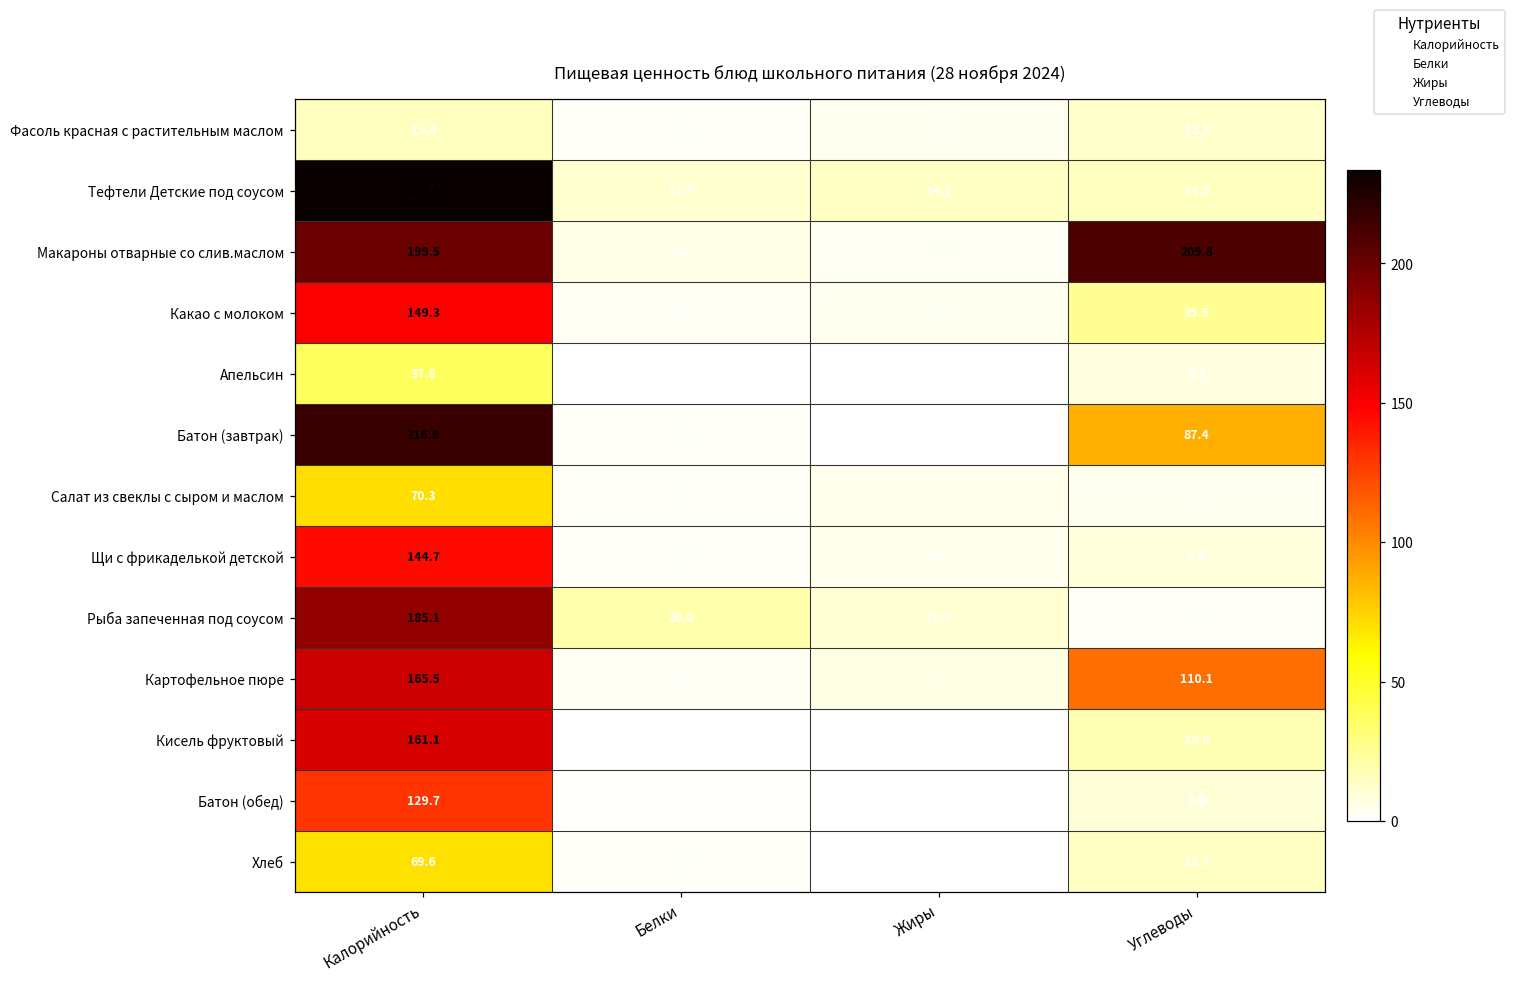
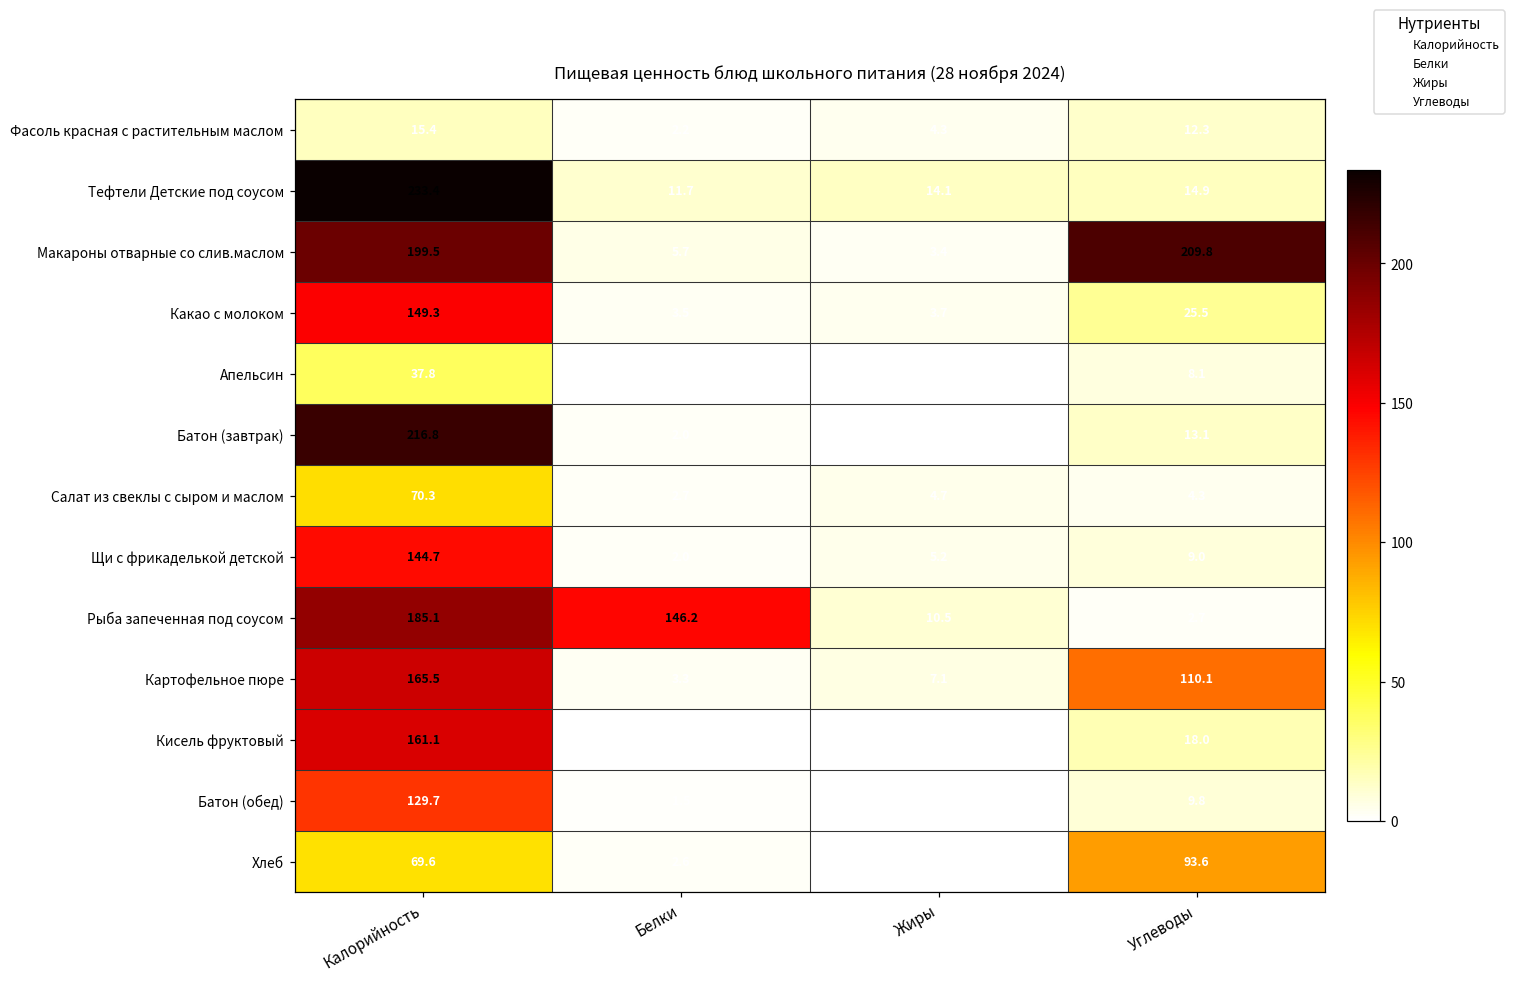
  {
    "Фасоль красная с растительным маслом": {
      "Калорийность": 15.4,
      "Углеводы": 12.3
    },
    "Тефтели Детские под соусом": {
      "Белки": 11.7,
      "Жиры": 14.1,
      "Углеводы": 14.9
    },
    "Макароны отварные со слив.маслом": {
      "Калорийность": 199.5,
      "Углеводы": 209.8
    },
    "Какао с молоком": {
      "Калорийность": 149.3,
      "Углеводы": 25.5
    },
    "Апельсин": {
      "Калорийность": 37.8
    },
    "Батон (завтрак)": {
      "Калорийность": 216.8,
-     "Углеводы": 87.4
+     "Углеводы": 13.1
    },
    "Салат из свеклы с сыром и маслом": {
      "Калорийность": 70.3
    },
    "Щи с фрикаделькой детской": {
      "Калорийность": 144.7
    },
    "Рыба запеченная под соусом": {
      "Калорийность": 185.1,
-     "Белки": 20.0
+     "Белки": 146.2
    },
    "Картофельное пюре": {
      "Калорийность": 165.5,
      "Углеводы": 110.1
    },
    "Кисель фруктовый": {
      "Калорийность": 161.1,
      "Углеводы": 18.0
    },
    "Батон (обед)": {
      "Калорийность": 129.7
    },
    "Хлеб": {
      "Калорийность": 69.6,
-     "Углеводы": 13.7
+     "Углеводы": 93.6
    }
  }
